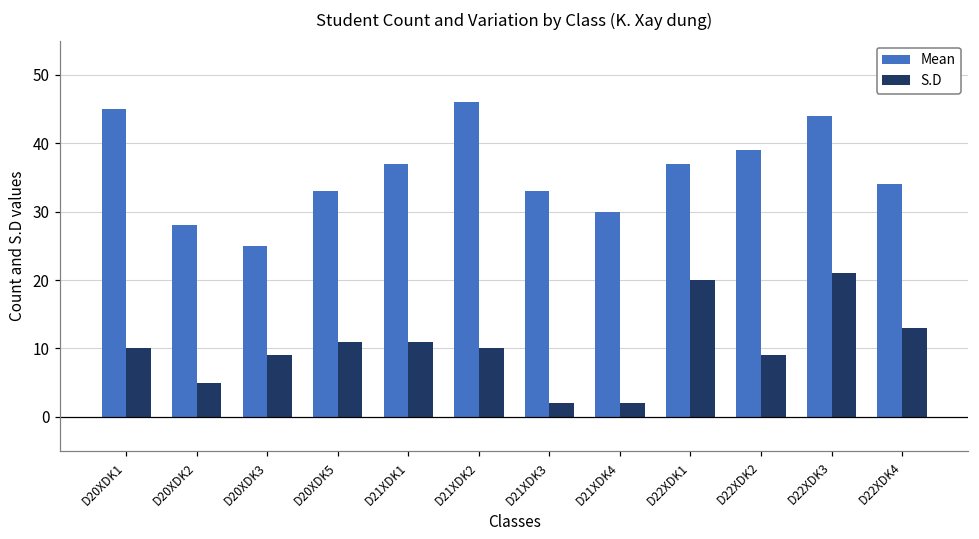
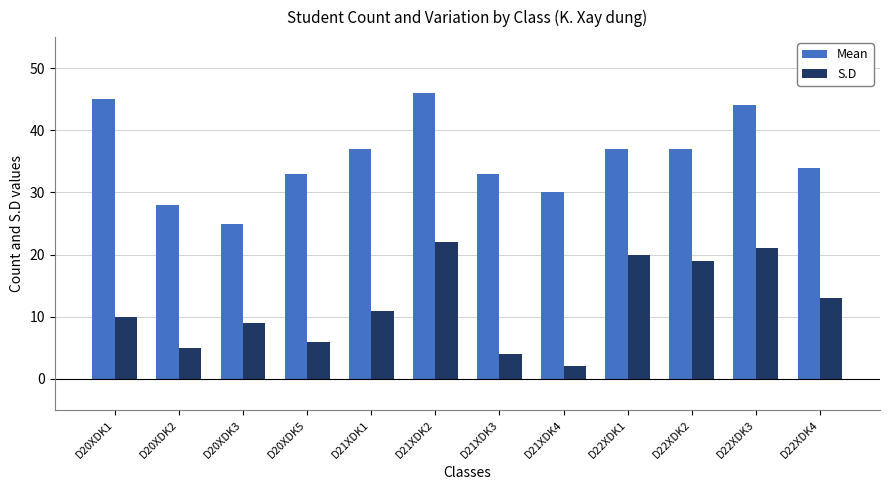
  {
    "Mean": {
      "D20XDK1": 45,
      "D20XDK2": 28,
      "D20XDK3": 25,
      "D20XDK5": 33,
      "D21XDK1": 37,
      "D21XDK2": 46,
      "D21XDK3": 33,
      "D21XDK4": 30,
      "D22XDK1": 37,
-     "D22XDK2": 39,
+     "D22XDK2": 37,
      "D22XDK3": 44,
      "D22XDK4": 34
    },
    "S.D": {
      "D20XDK1": 10,
      "D20XDK2": 5,
      "D20XDK3": 9,
-     "D20XDK5": 11,
+     "D20XDK5": 6,
      "D21XDK1": 11,
-     "D21XDK2": 10,
-     "D21XDK3": 2,
+     "D21XDK2": 22,
+     "D21XDK3": 4,
      "D21XDK4": 2,
      "D22XDK1": 20,
-     "D22XDK2": 9,
+     "D22XDK2": 19,
      "D22XDK3": 21,
      "D22XDK4": 13
    }
  }
